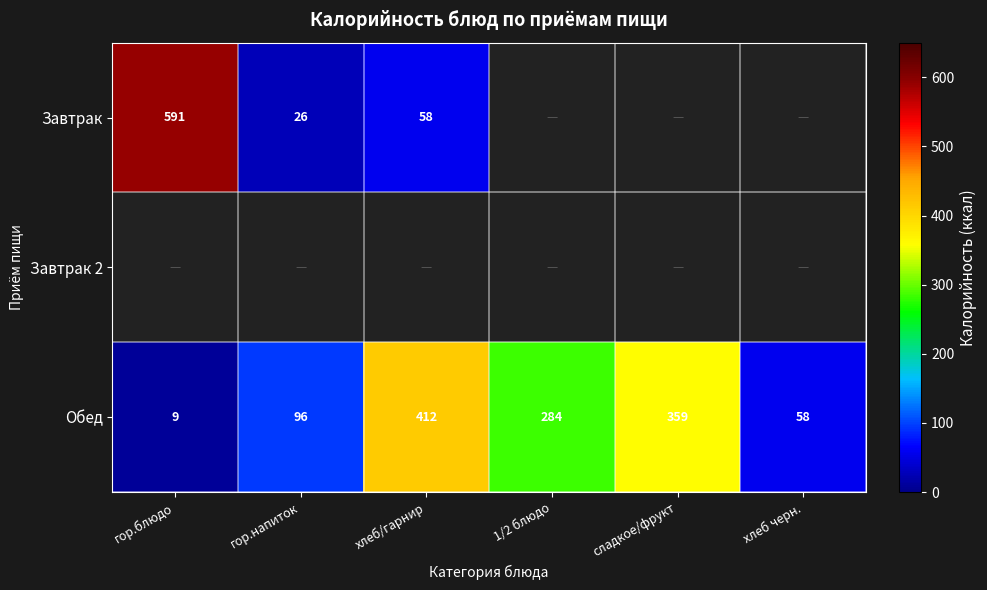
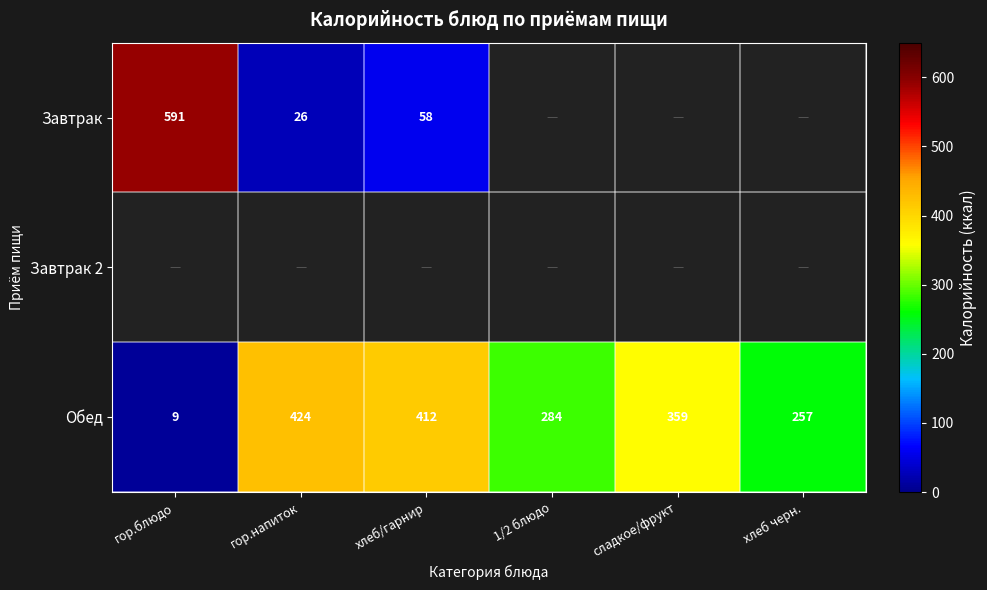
  {
    "Завтрак": {
      "гор.блюдо": 591,
      "гор.напиток": 26,
      "хлеб/гарнир": 58
    },
    "Обед": {
      "гор.блюдо": 9,
-     "гор.напиток": 96,
+     "гор.напиток": 424,
      "хлеб/гарнир": 412,
      "1/2 блюдо": 284,
      "сладкое/фрукт": 359,
-     "хлеб черн.": 58
+     "хлеб черн.": 257
    }
  }
